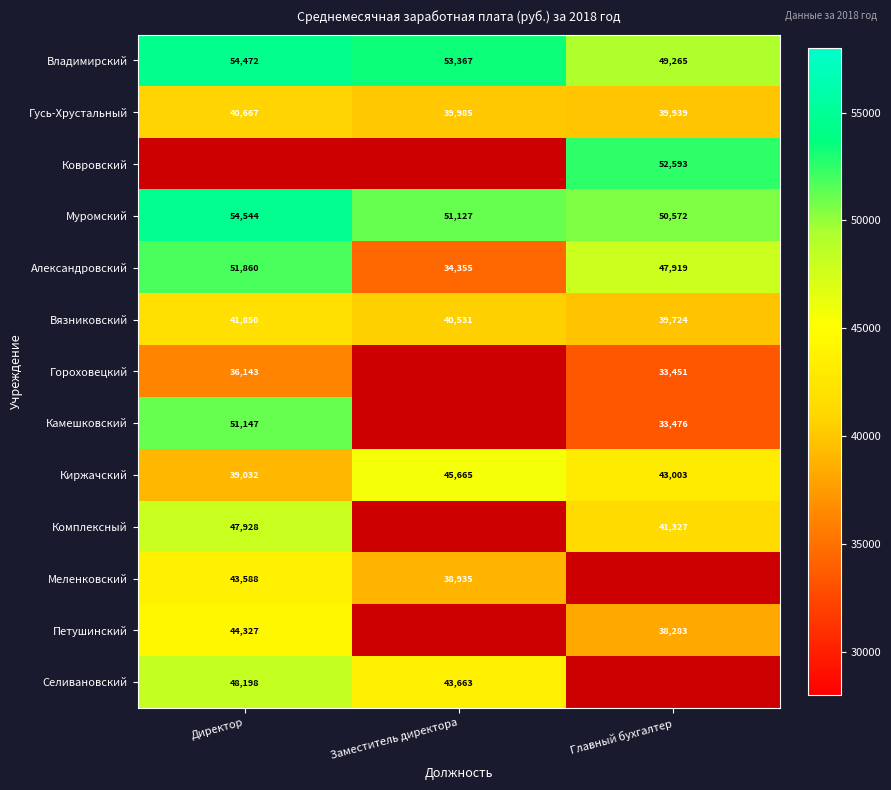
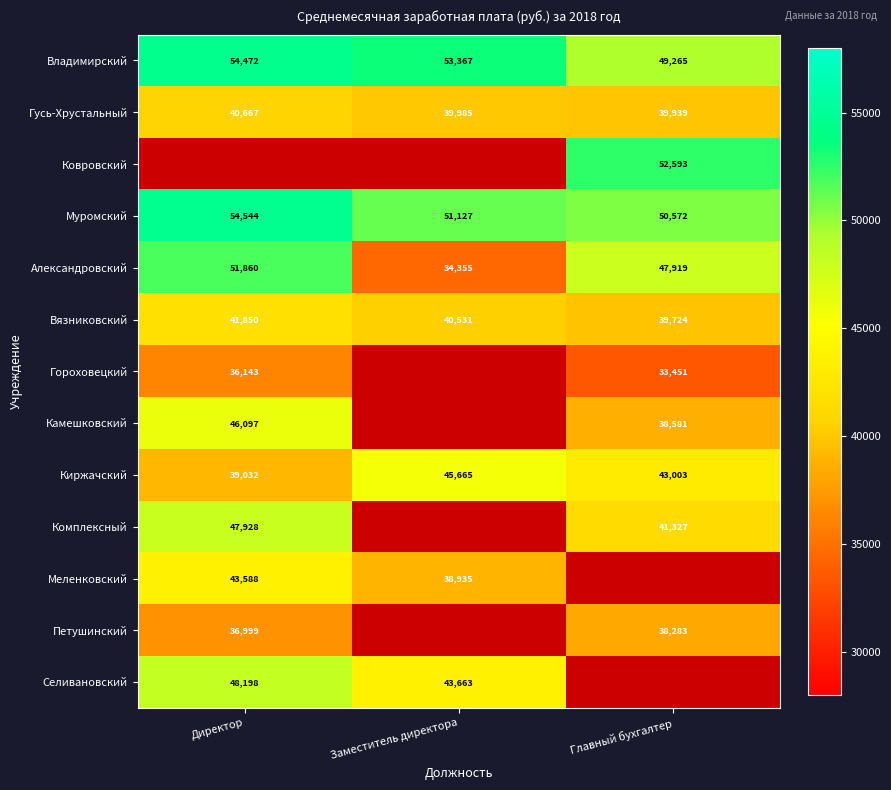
  {
    "Владимирский": {
      "Директор": "54,472",
      "Заместитель директора": "53,367",
      "Главный бухгалтер": "49,265"
    },
    "Гусь-Хрустальный": {
      "Директор": "40,667",
      "Заместитель директора": "39,985",
      "Главный бухгалтер": "39,939"
    },
    "Ковровский": {
      "Главный бухгалтер": "52,593"
    },
    "Муромский": {
      "Директор": "54,544",
      "Заместитель директора": "51,127",
      "Главный бухгалтер": "50,572"
    },
    "Александровский": {
      "Директор": "51,860",
      "Заместитель директора": "34,355",
      "Главный бухгалтер": "47,919"
    },
    "Вязниковский": {
      "Директор": "41,850",
      "Заместитель директора": "40,531",
      "Главный бухгалтер": "39,724"
    },
    "Гороховецкий": {
      "Директор": "36,143",
      "Главный бухгалтер": "33,451"
    },
    "Камешковский": {
-     "Директор": "51,147",
-     "Главный бухгалтер": "33,476"
+     "Директор": "46,097",
+     "Главный бухгалтер": "38,581"
    },
    "Киржачский": {
      "Директор": "39,032",
      "Заместитель директора": "45,665",
      "Главный бухгалтер": "43,003"
    },
    "Комплексный": {
      "Директор": "47,928",
      "Главный бухгалтер": "41,327"
    },
    "Меленковский": {
      "Директор": "43,588",
      "Заместитель директора": "38,935"
    },
    "Петушинский": {
-     "Директор": "44,327",
+     "Директор": "36,999",
      "Главный бухгалтер": "38,283"
    },
    "Селивановский": {
      "Директор": "48,198",
      "Заместитель директора": "43,663"
    }
  }
